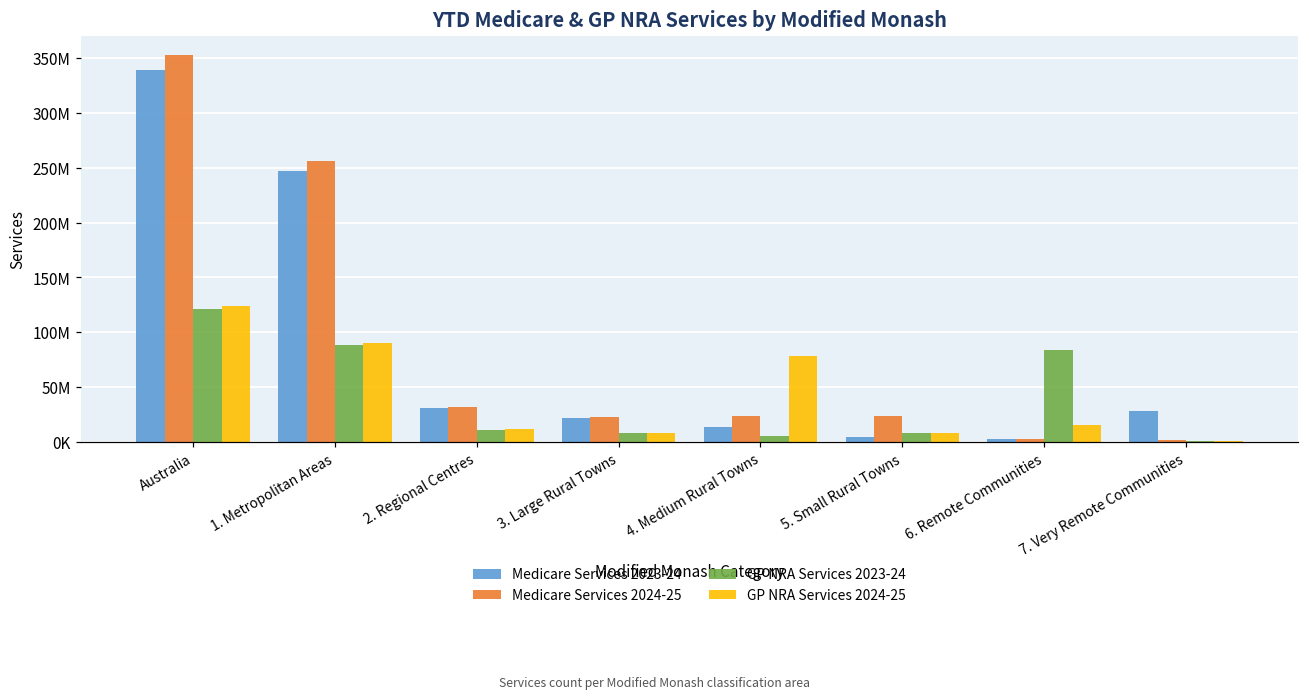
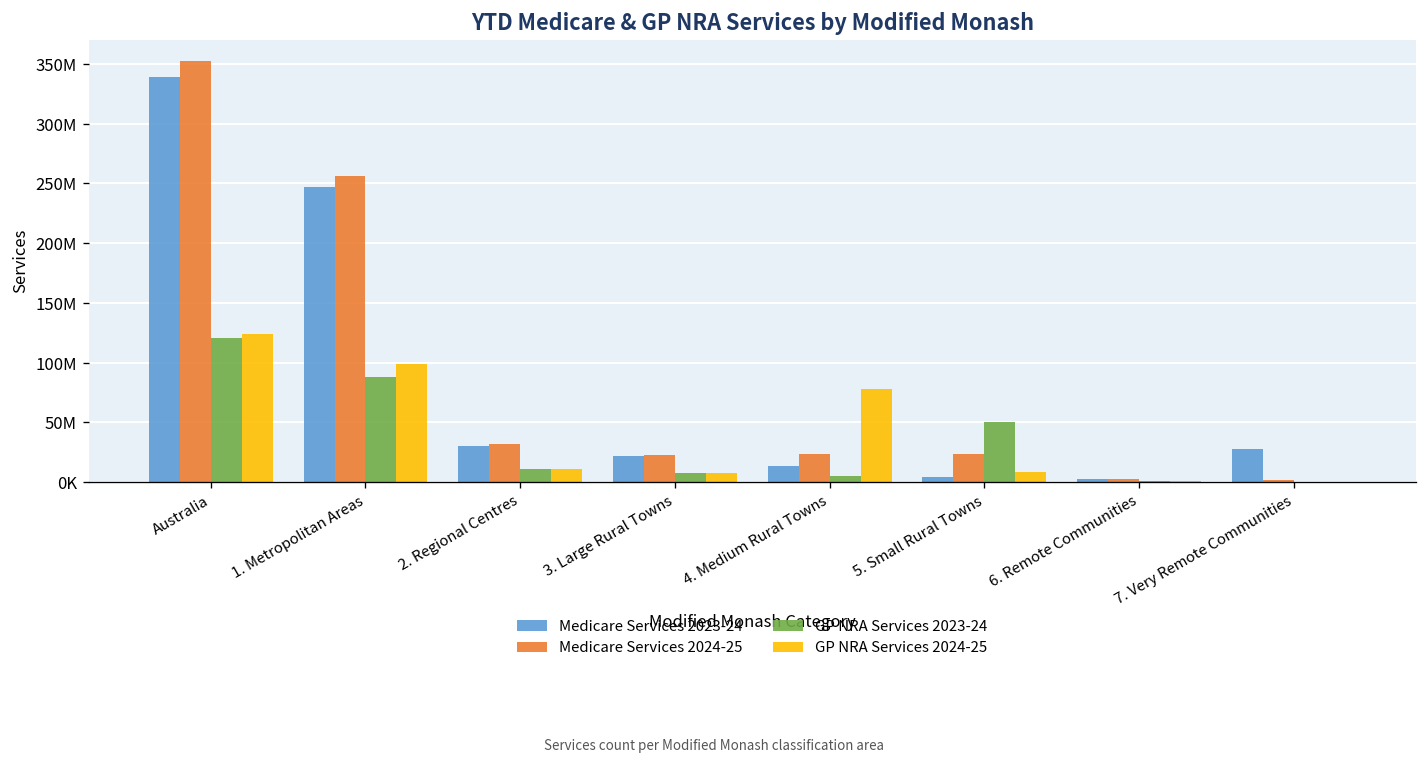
  {
    "Medicare Services 2023-24": {
      "Australia": 340000000,
      "1. Metropolitan Areas": 250000000,
      "2. Regional Centres": 30000000,
      "3. Large Rural Towns": 20000000,
      "4. Medium Rural Towns": 10000000,
      "5. Small Rural Towns": 0,
      "6. Remote Communities": 0,
      "7. Very Remote Communities": 30000000
    },
    "Medicare Services 2024-25": {
      "Australia": 350000000,
      "1. Metropolitan Areas": 260000000,
      "2. Regional Centres": 30000000,
      "3. Large Rural Towns": 20000000,
      "4. Medium Rural Towns": 20000000,
      "5. Small Rural Towns": 20000000,
      "6. Remote Communities": 0
    },
    "GP NRA Services 2023-24": {
      "Australia": 120000000,
      "1. Metropolitan Areas": 90000000,
      "2. Regional Centres": 10000000,
      "3. Large Rural Towns": 10000000,
      "4. Medium Rural Towns": 0,
-     "5. Small Rural Towns": 10000000,
-     "6. Remote Communities": 80000000
+     "5. Small Rural Towns": 50000000,
+     "6. Remote Communities": 0
    },
    "GP NRA Services 2024-25": {
      "Australia": 120000000,
-     "1. Metropolitan Areas": 90000000,
+     "1. Metropolitan Areas": 100000000,
      "2. Regional Centres": 10000000,
      "3. Large Rural Towns": 10000000,
      "4. Medium Rural Towns": 80000000,
      "5. Small Rural Towns": 10000000,
-     "6. Remote Communities": 20000000
+     "6. Remote Communities": 0
    }
  }
